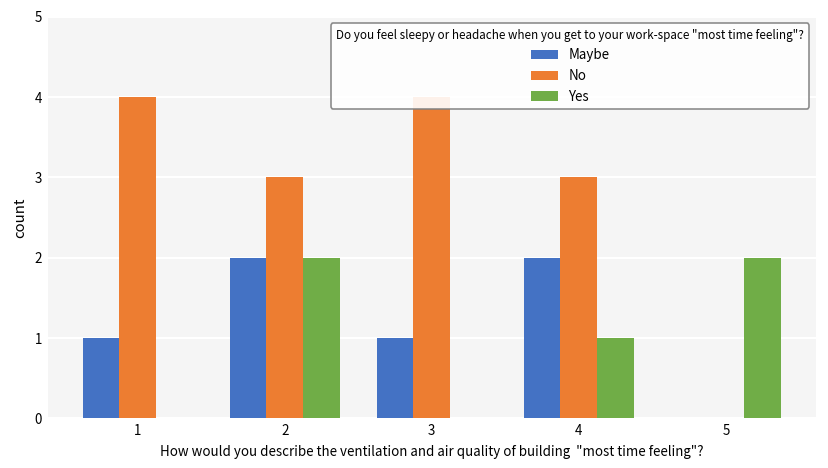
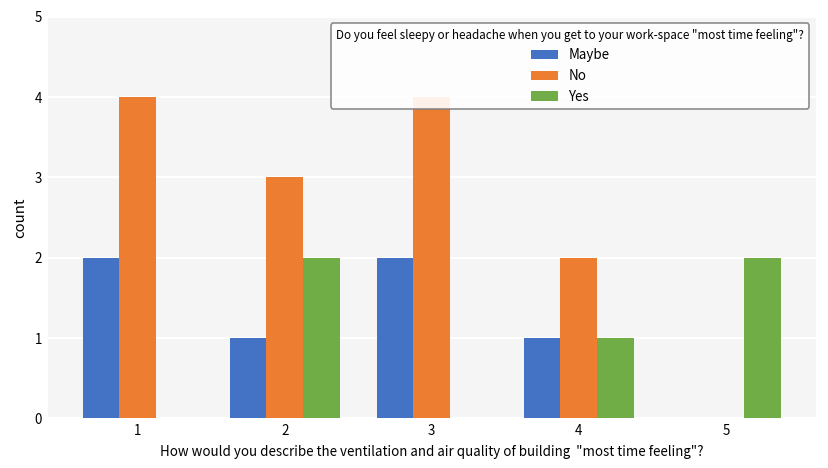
  {
    "Maybe": {
-     "1": 1,
-     "2": 2,
-     "3": 1,
-     "4": 2,
+     "1": 2,
+     "2": 1,
+     "3": 2,
+     "4": 1,
      "5": 0
    },
    "No": {
      "1": 4,
      "2": 3,
-     "4": 3,
+     "4": 2,
      "5": 0
    },
    "Yes": {
      "1": 0,
      "2": 2,
      "3": 0,
      "4": 1,
      "5": 2
    }
  }
